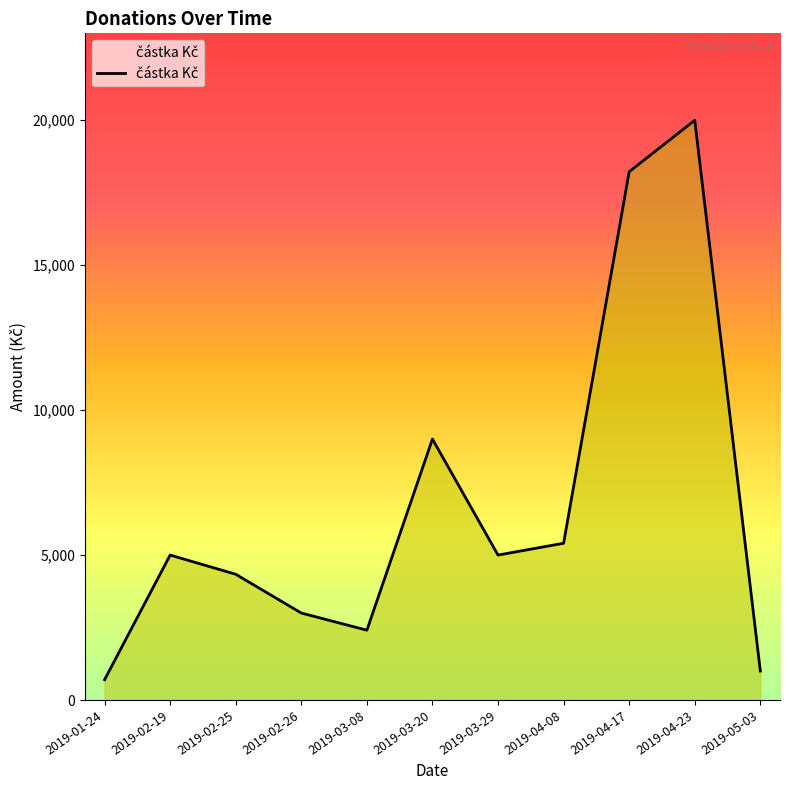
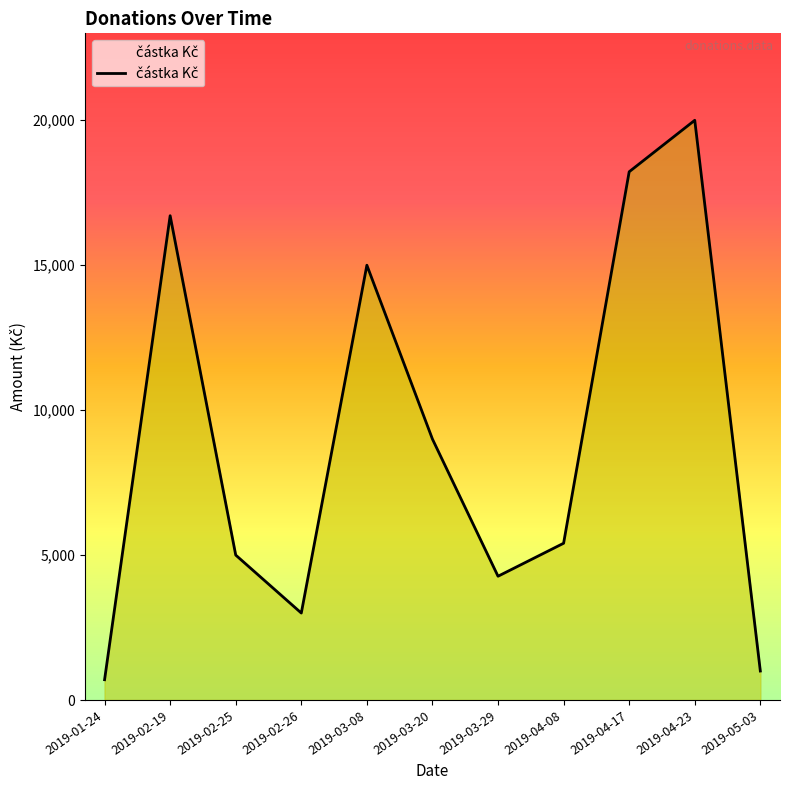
  {
    "2019-01-24": "700",
-   "2019-02-19": "5,000",
-   "2019-02-25": "4,300",
+   "2019-02-19": "16,700",
+   "2019-02-25": "5,000",
    "2019-02-26": "3,000",
-   "2019-03-08": "2,400",
+   "2019-03-08": "15,000",
    "2019-03-20": "9,000",
-   "2019-03-29": "5,000",
+   "2019-03-29": "4,300",
    "2019-04-08": "5,400",
    "2019-04-17": "18,200",
    "2019-04-23": "20,000",
    "2019-05-03": "1,000"
  }
